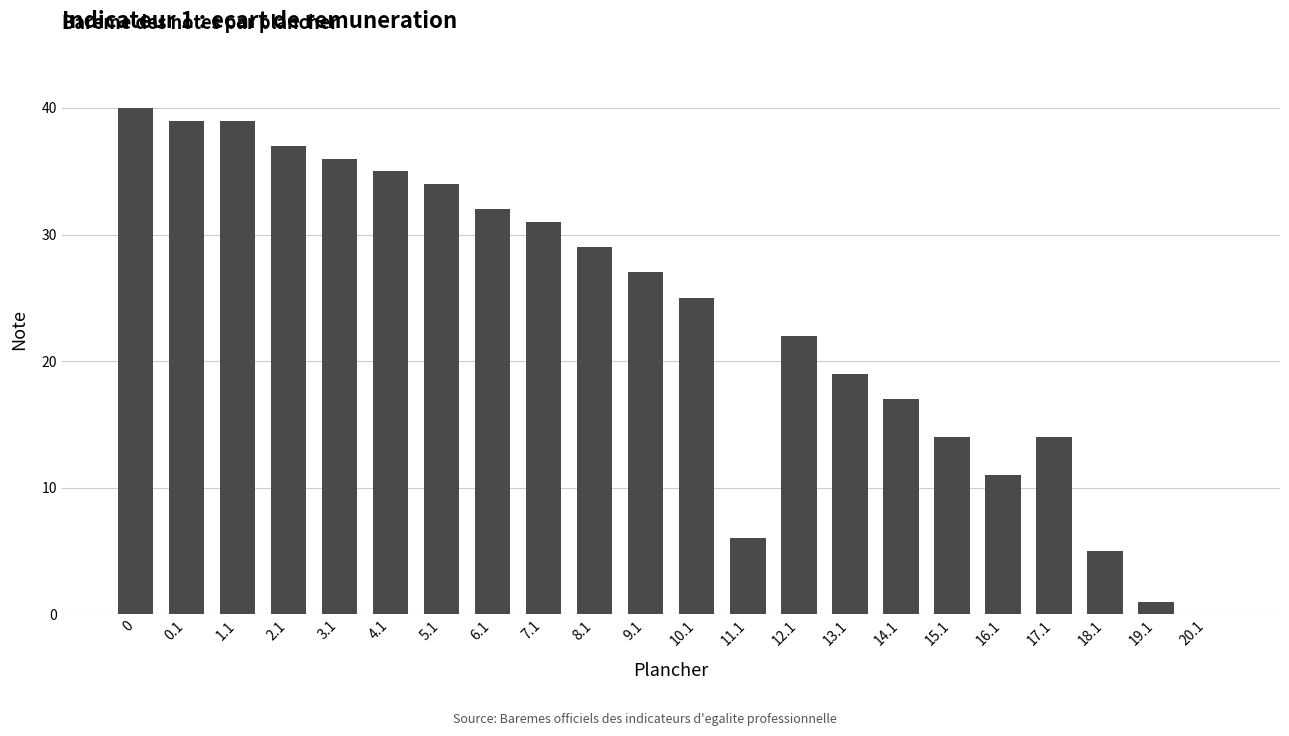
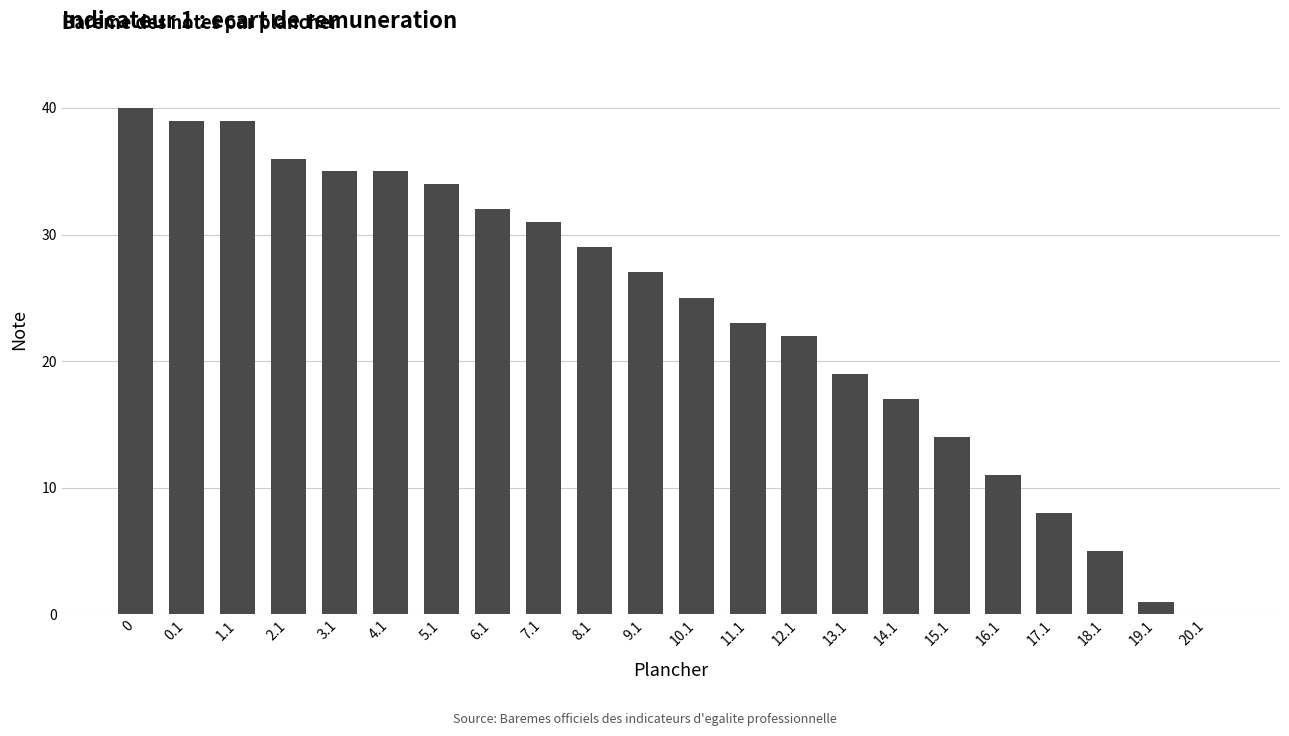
  {
    "0": 40,
    "0.1": 39,
    "1.1": 39,
-   "2.1": 37,
-   "3.1": 36,
+   "2.1": 36,
+   "3.1": 35,
    "4.1": 35,
    "5.1": 34,
    "6.1": 32,
    "7.1": 31,
    "8.1": 29,
    "9.1": 27,
    "10.1": 25,
-   "11.1": 6,
+   "11.1": 23,
    "12.1": 22,
    "13.1": 19,
    "14.1": 17,
    "15.1": 14,
    "16.1": 11,
-   "17.1": 14,
+   "17.1": 8,
    "18.1": 5,
    "19.1": 1,
    "20.1": 0
  }
